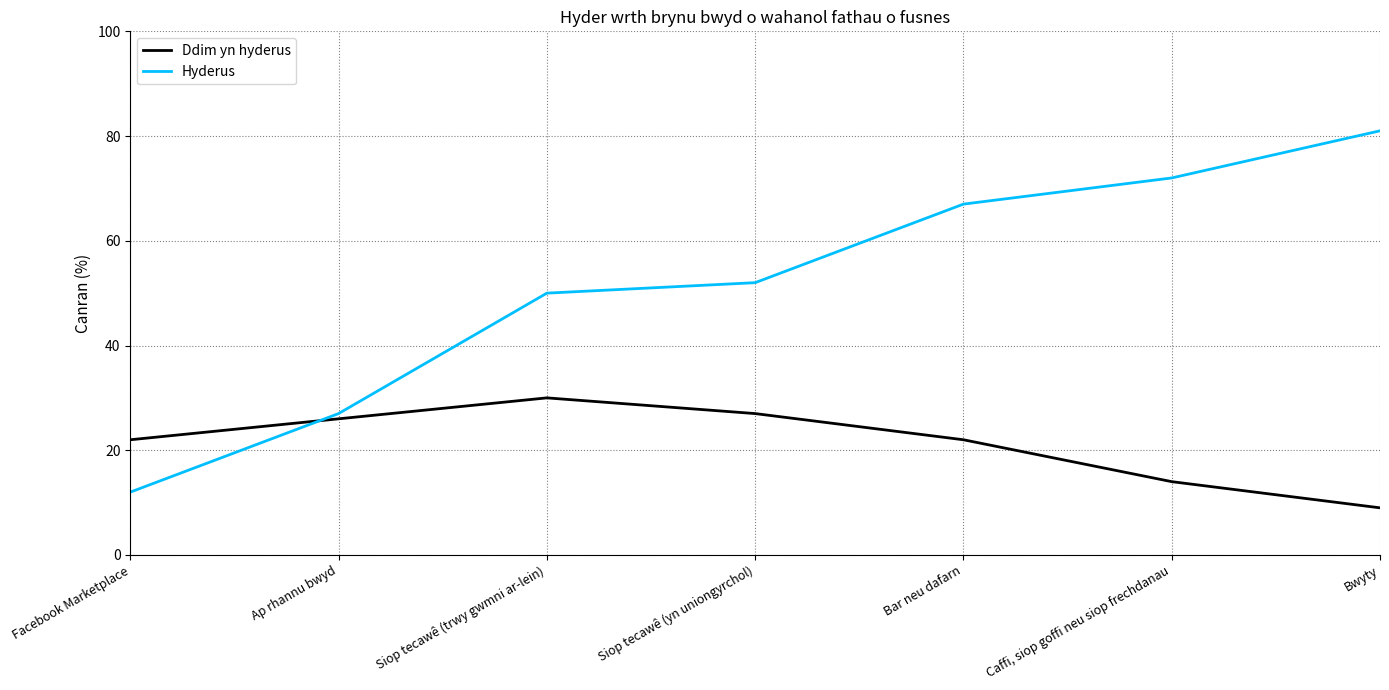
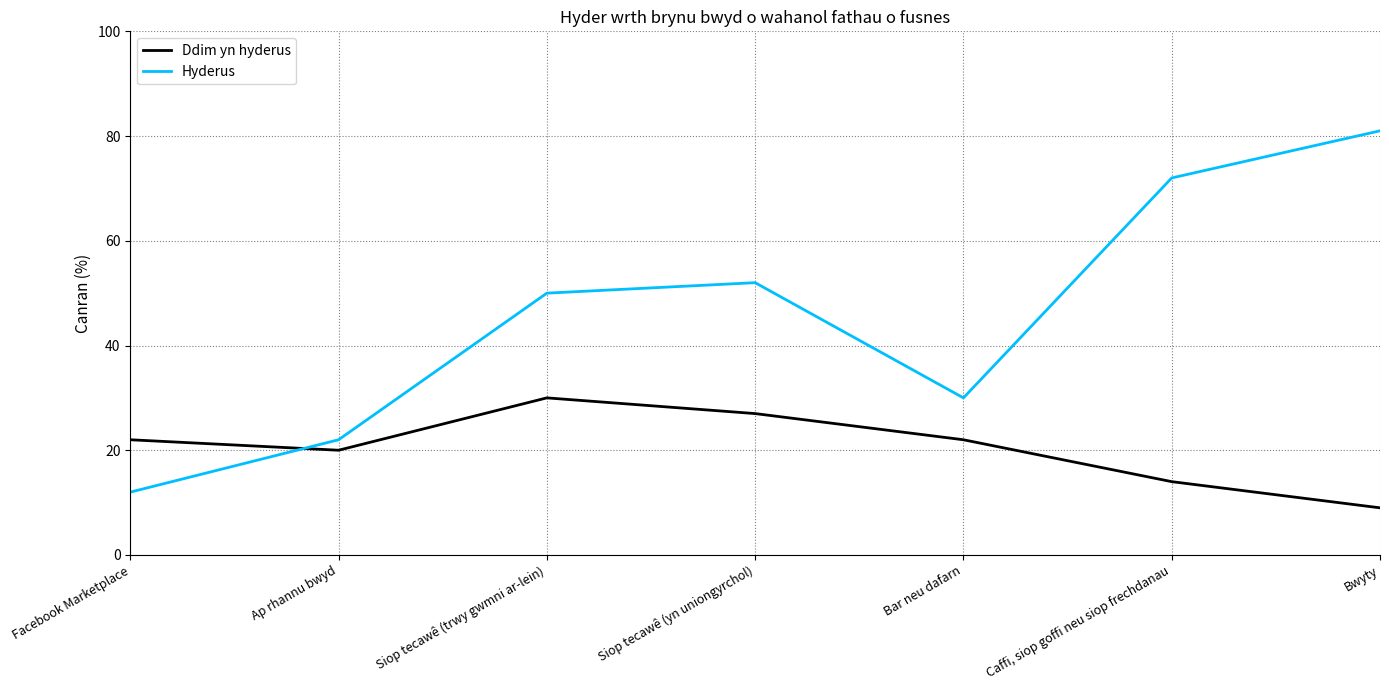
  {
    "Ddim yn hyderus": {
      "Facebook Marketplace": 22,
-     "Ap rhannu bwyd": 26,
+     "Ap rhannu bwyd": 20,
      "Siop tecawê (trwy gwmni ar-lein)": 30,
      "Siop tecawê (yn uniongyrchol)": 27,
      "Bar neu dafarn": 22,
      "Caffi, siop goffi neu siop frechdanau": 14,
      "Bwyty": 9
    },
    "Hyderus": {
      "Facebook Marketplace": 12,
-     "Ap rhannu bwyd": 27,
+     "Ap rhannu bwyd": 22,
      "Siop tecawê (trwy gwmni ar-lein)": 50,
      "Siop tecawê (yn uniongyrchol)": 52,
-     "Bar neu dafarn": 67,
+     "Bar neu dafarn": 30,
      "Caffi, siop goffi neu siop frechdanau": 72,
      "Bwyty": 81
    }
  }
